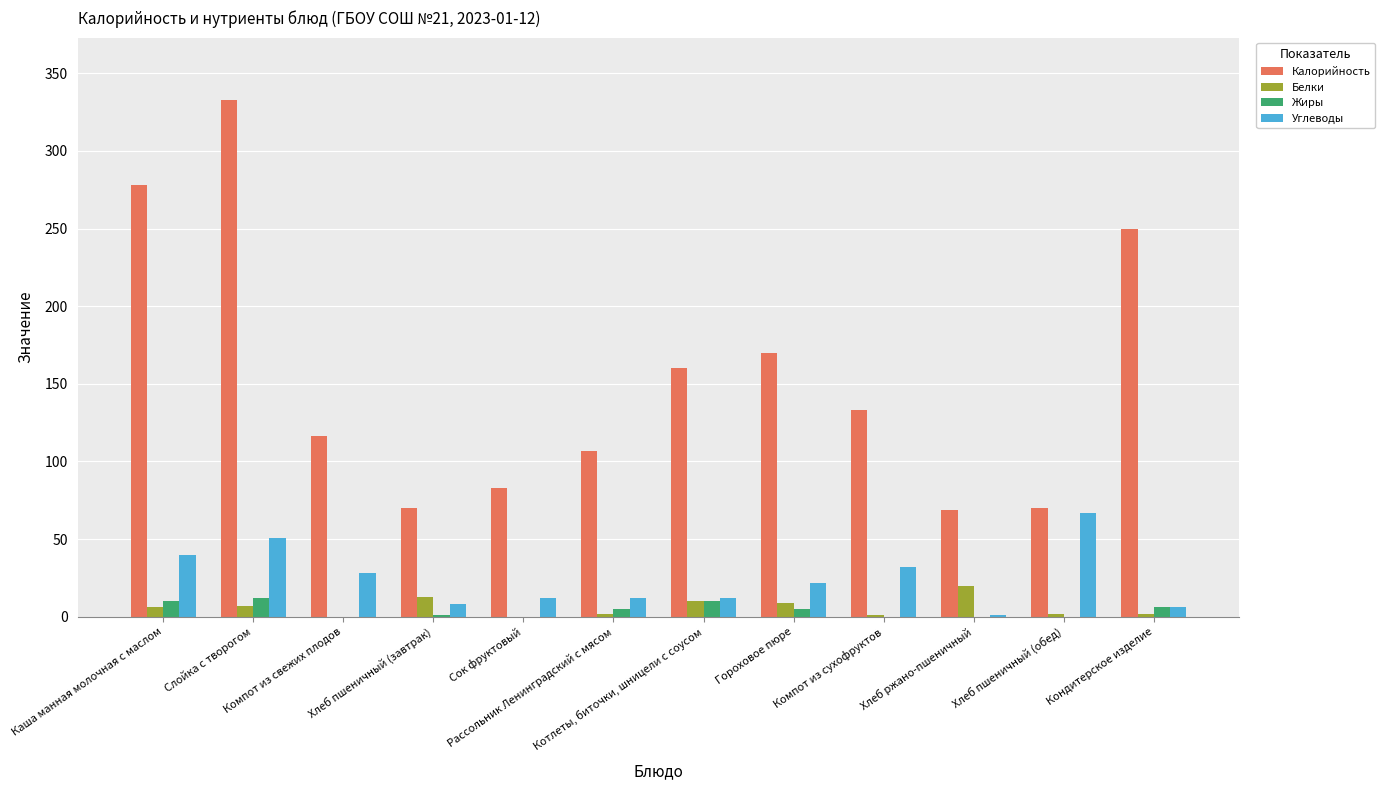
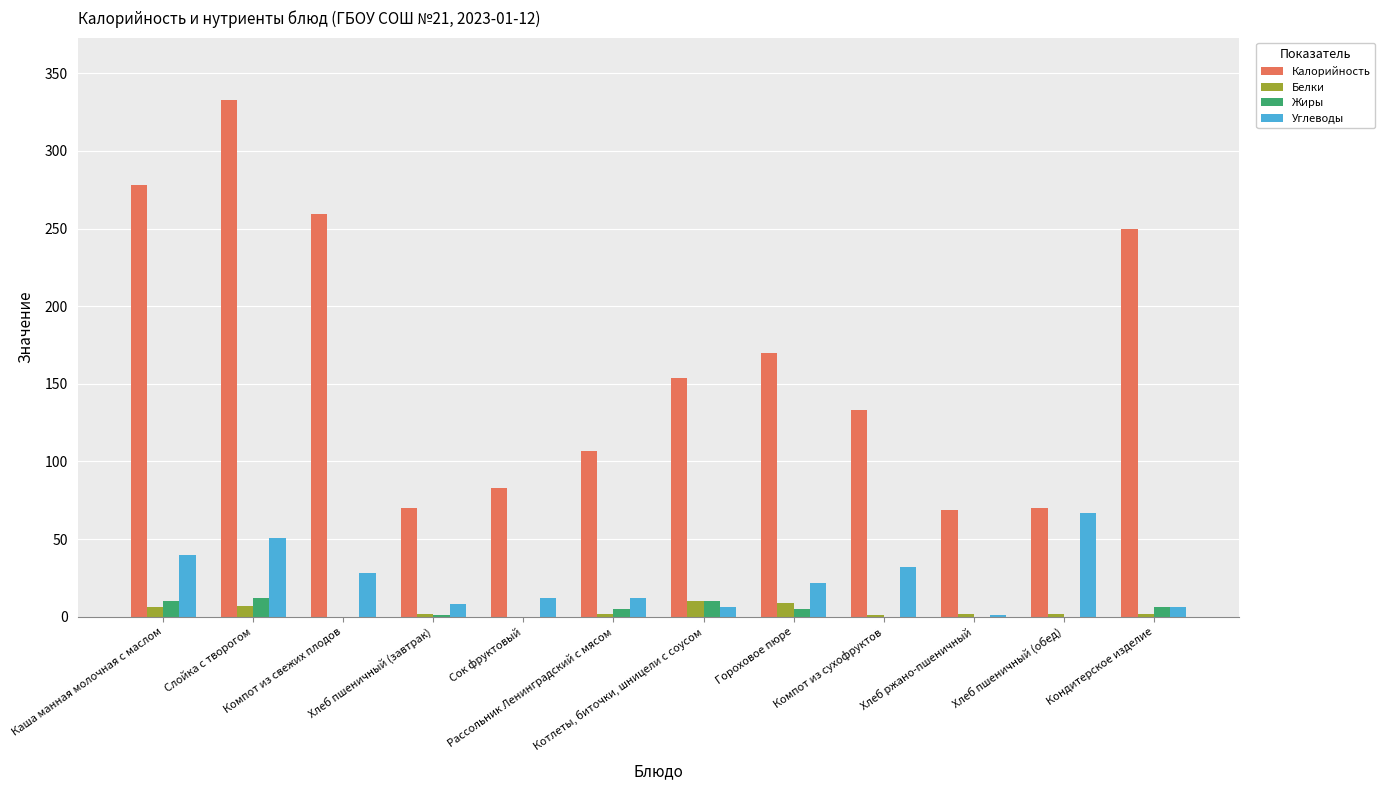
  {
    "Калорийность": {
      "Каша манная молочная с маслом": 278,
      "Слойка с творогом": 333,
-     "Компот из свежих плодов": 117,
+     "Компот из свежих плодов": 259,
      "Хлеб пшеничный (завтрак)": 70,
      "Сок фруктовый": 83,
      "Рассольник Ленинградский с мясом": 107,
-     "Котлеты, биточки, шницели с соусом": 160,
+     "Котлеты, биточки, шницели с соусом": 154,
      "Гороховое пюре": 170,
      "Компот из сухофруктов": 133,
      "Хлеб ржано-пшеничный": 69,
      "Хлеб пшеничный (обед)": 70,
      "Кондитерское изделие": 250
    },
    "Белки": {
      "Каша манная молочная с маслом": 6,
      "Слойка с творогом": 7,
      "Компот из свежих плодов": 0,
-     "Хлеб пшеничный (завтрак)": 13,
+     "Хлеб пшеничный (завтрак)": 2,
      "Сок фруктовый": 0,
      "Рассольник Ленинградский с мясом": 2,
      "Котлеты, биточки, шницели с соусом": 10,
      "Гороховое пюре": 9,
-     "Хлеб ржано-пшеничный": 20,
+     "Хлеб ржано-пшеничный": 2,
      "Хлеб пшеничный (обед)": 2,
      "Кондитерское изделие": 2
    },
    "Жиры": {
      "Каша манная молочная с маслом": 10,
      "Слойка с творогом": 12,
      "Компот из свежих плодов": 0,
      "Сок фруктовый": 0,
      "Рассольник Ленинградский с мясом": 5,
      "Котлеты, биточки, шницели с соусом": 10,
      "Гороховое пюре": 5,
      "Компот из сухофруктов": 0,
      "Хлеб ржано-пшеничный": 0,
      "Хлеб пшеничный (обед)": 0,
      "Кондитерское изделие": 6
    },
    "Углеводы": {
      "Каша манная молочная с маслом": 40,
      "Слойка с творогом": 51,
      "Компот из свежих плодов": 28,
      "Хлеб пшеничный (завтрак)": 8,
      "Сок фруктовый": 12,
      "Рассольник Ленинградский с мясом": 12,
-     "Котлеты, биточки, шницели с соусом": 12,
+     "Котлеты, биточки, шницели с соусом": 6,
      "Гороховое пюре": 22,
      "Компот из сухофруктов": 32,
      "Хлеб пшеничный (обед)": 67,
      "Кондитерское изделие": 6
    }
  }
